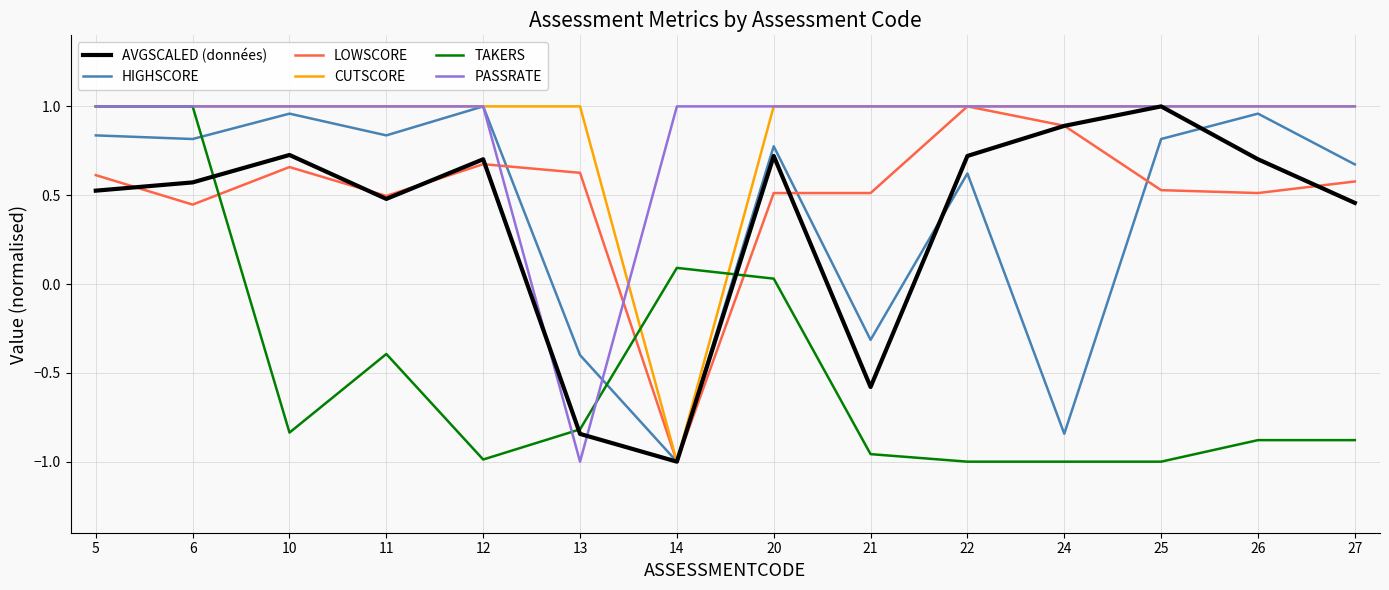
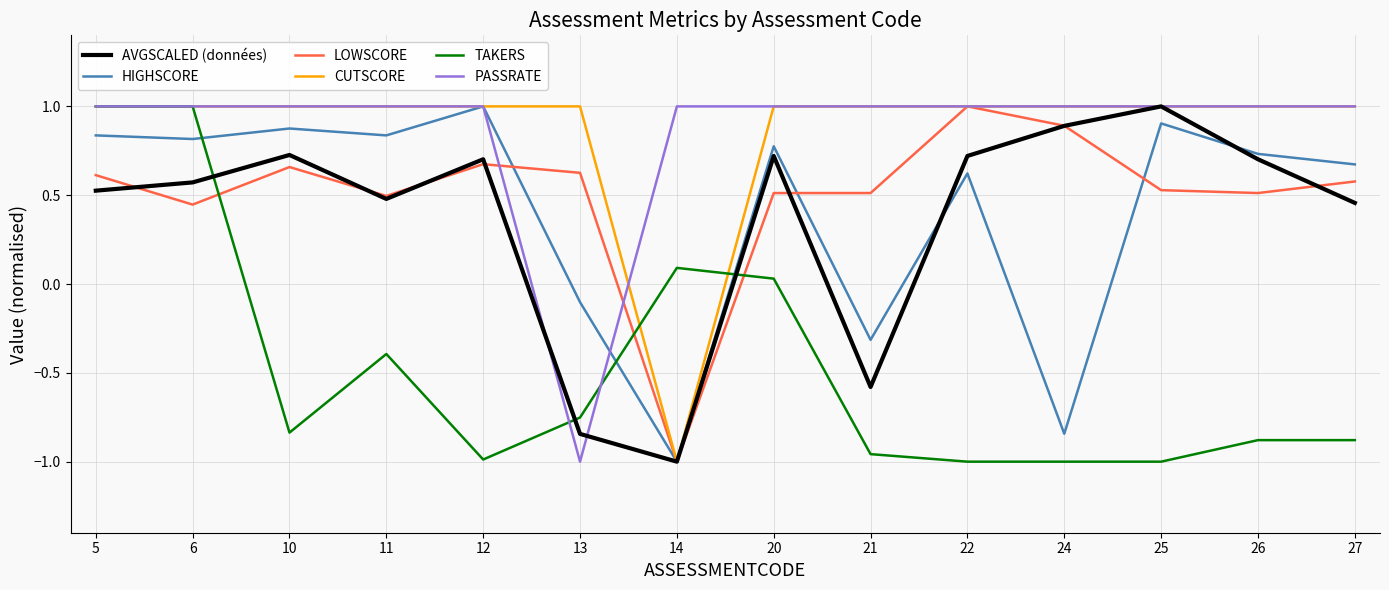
  {
    "AVGSCALED (données)": {
      "5": 0.53,
      "6": 0.57,
      "10": 0.73,
      "11": 0.48,
      "12": 0.70,
      "13": -0.84,
      "20": 0.72,
      "21": -0.58,
      "22": 0.72,
      "26": 0.70,
      "27": 0.46
    },
    "HIGHSCORE": {
      "5": 0.84,
      "6": 0.82,
-     "10": 0.96,
+     "10": 0.88,
      "11": 0.84,
-     "13": -0.40,
+     "13": -0.10,
      "20": 0.78,
      "21": -0.31,
      "22": 0.62,
      "24": -0.84,
-     "25": 0.82,
-     "26": 0.96,
+     "25": 0.90,
+     "26": 0.73,
      "27": 0.67
    },
    "LOWSCORE": {
      "5": 0.61,
      "6": 0.45,
      "10": 0.66,
      "11": 0.50,
      "12": 0.67,
      "13": 0.63,
      "20": 0.51,
      "21": 0.51,
      "25": 0.53,
      "26": 0.51,
      "27": 0.58
    },
    "CUTSCORE": {
      "13": 1.00
    },
    "TAKERS": {
      "10": -0.84,
      "11": -0.39,
      "12": -0.99,
-     "13": -0.82,
+     "13": -0.75,
      "14": 0.09,
      "20": 0.03,
      "21": -0.96,
      "22": -1.00,
      "24": -1.00,
      "25": -1.00,
      "26": -0.88,
      "27": -0.88
    },
    "PASSRATE": {
      "13": -1.00,
      "14": 1.00
    }
  }
